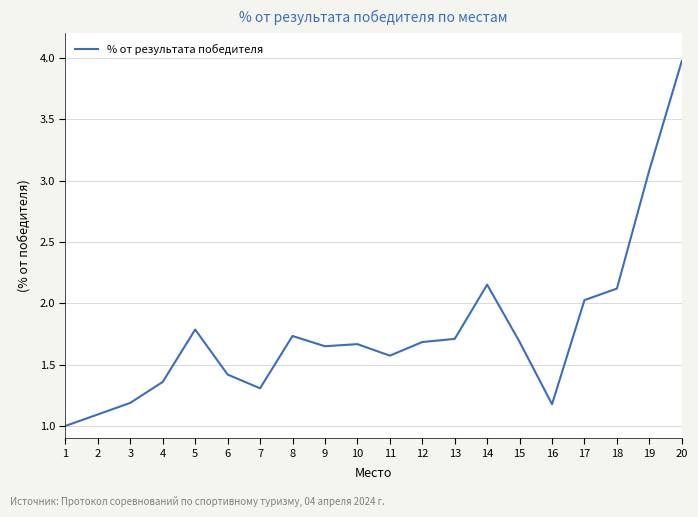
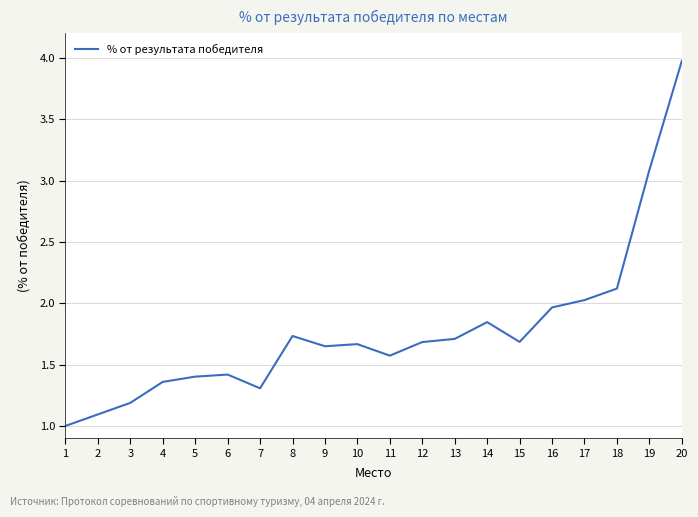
  {
    "1": 1.00,
    "2": 1.09,
    "3": 1.19,
    "4": 1.36,
-   "5": 1.79,
+   "5": 1.40,
    "6": 1.42,
    "7": 1.31,
    "8": 1.73,
    "9": 1.65,
    "10": 1.67,
    "11": 1.57,
    "12": 1.68,
    "13": 1.71,
-   "14": 2.15,
+   "14": 1.85,
    "15": 1.68,
-   "16": 1.18,
+   "16": 1.97,
    "17": 2.03,
    "18": 2.12,
    "19": 3.09,
    "20": 3.97
  }
